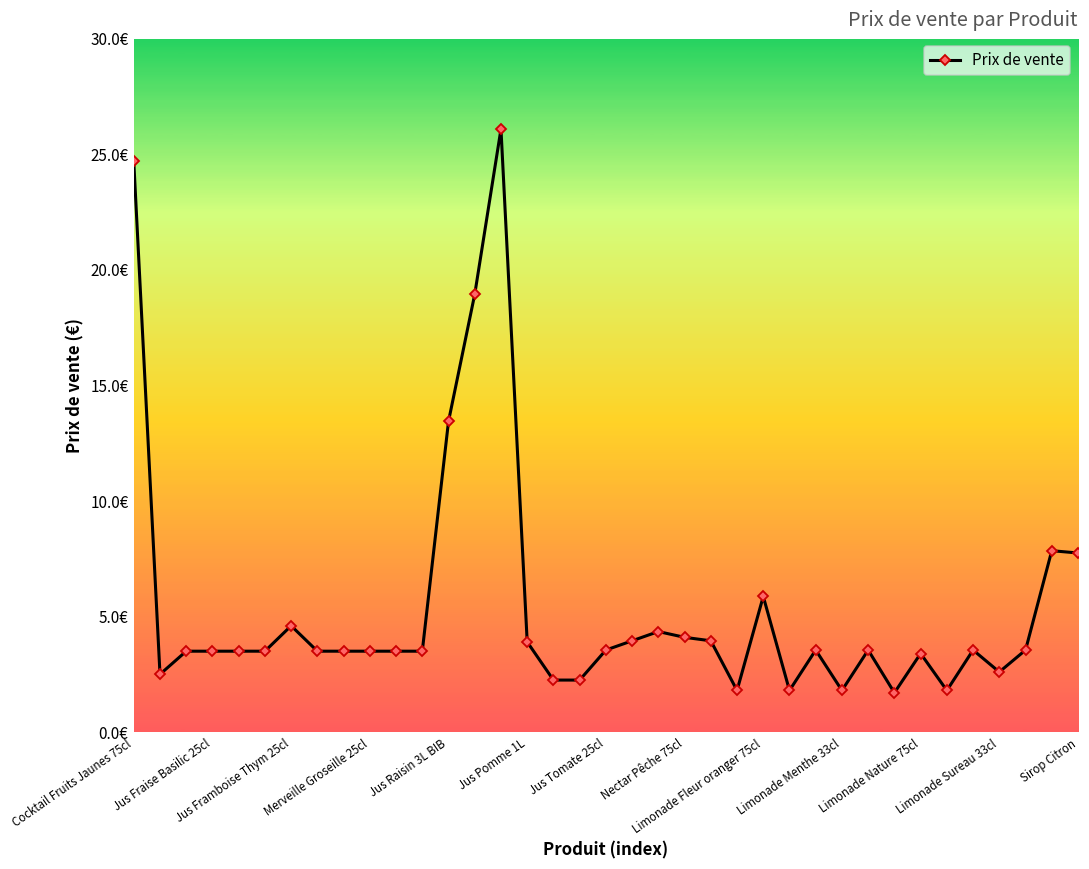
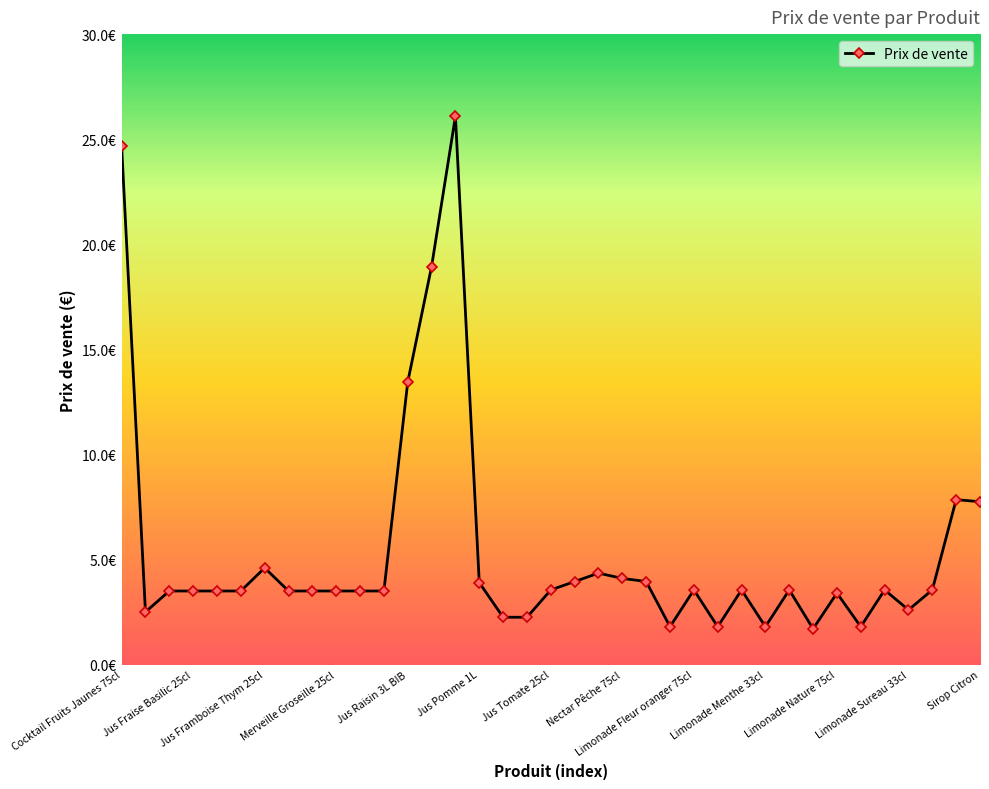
  {
    "Cocktail Fruits Jaunes 75cl": "24.7€",
    "Jus Fraise Basilic 25cl": "3.5€",
    "Jus Framboise Thym 25cl": "4.6€",
    "Merveille Groseille 25cl": "3.5€",
    "Jus Raisin 3L BIB": "13.5€",
    "Jus Pomme 1L": "3.9€",
    "Jus Tomate 25cl": "3.6€",
    "Nectar Pêche 75cl": "4.1€",
-   "Limonade Fleur oranger 75cl": "5.9€",
+   "Limonade Fleur oranger 75cl": "3.6€",
    "Limonade Menthe 33cl": "1.8€",
    "Limonade Nature 75cl": "3.4€",
    "Limonade Sureau 33cl": "2.6€",
    "Sirop Citron": "7.8€"
  }
